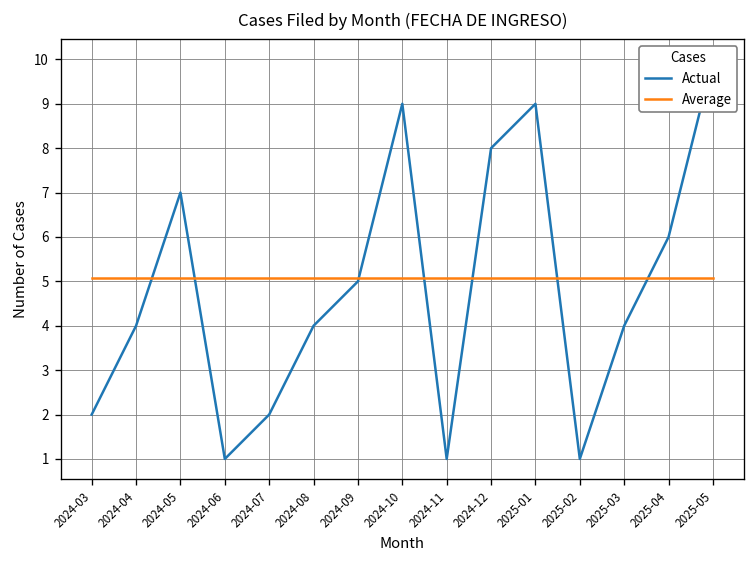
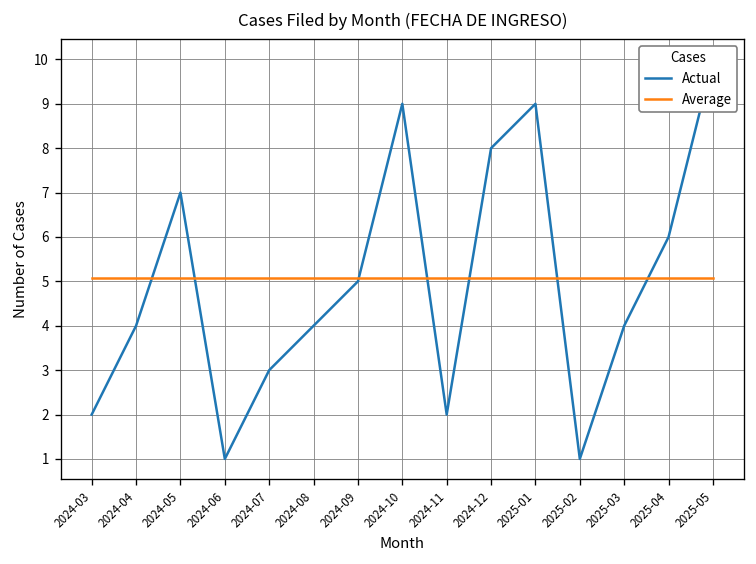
  {
    "Actual": {
      "2024-03": 2,
      "2024-04": 4,
      "2024-05": 7,
      "2024-06": 1,
-     "2024-07": 2,
+     "2024-07": 3,
      "2024-08": 4,
      "2024-09": 5,
      "2024-10": 9,
-     "2024-11": 1,
+     "2024-11": 2,
      "2024-12": 8,
      "2025-01": 9,
      "2025-02": 1,
      "2025-03": 4,
      "2025-04": 6
    },
    "Average": {
      "2024-03": 5.1,
      "2024-04": 5.1,
      "2024-05": 5.1,
      "2024-06": 5.1,
      "2024-07": 5.1,
      "2024-08": 5.1,
      "2024-09": 5.1,
      "2024-10": 5.1,
      "2024-11": 5.1,
      "2024-12": 5.1,
      "2025-01": 5.1,
      "2025-02": 5.1,
      "2025-03": 5.1,
      "2025-04": 5.1,
      "2025-05": 5.1
    }
  }
